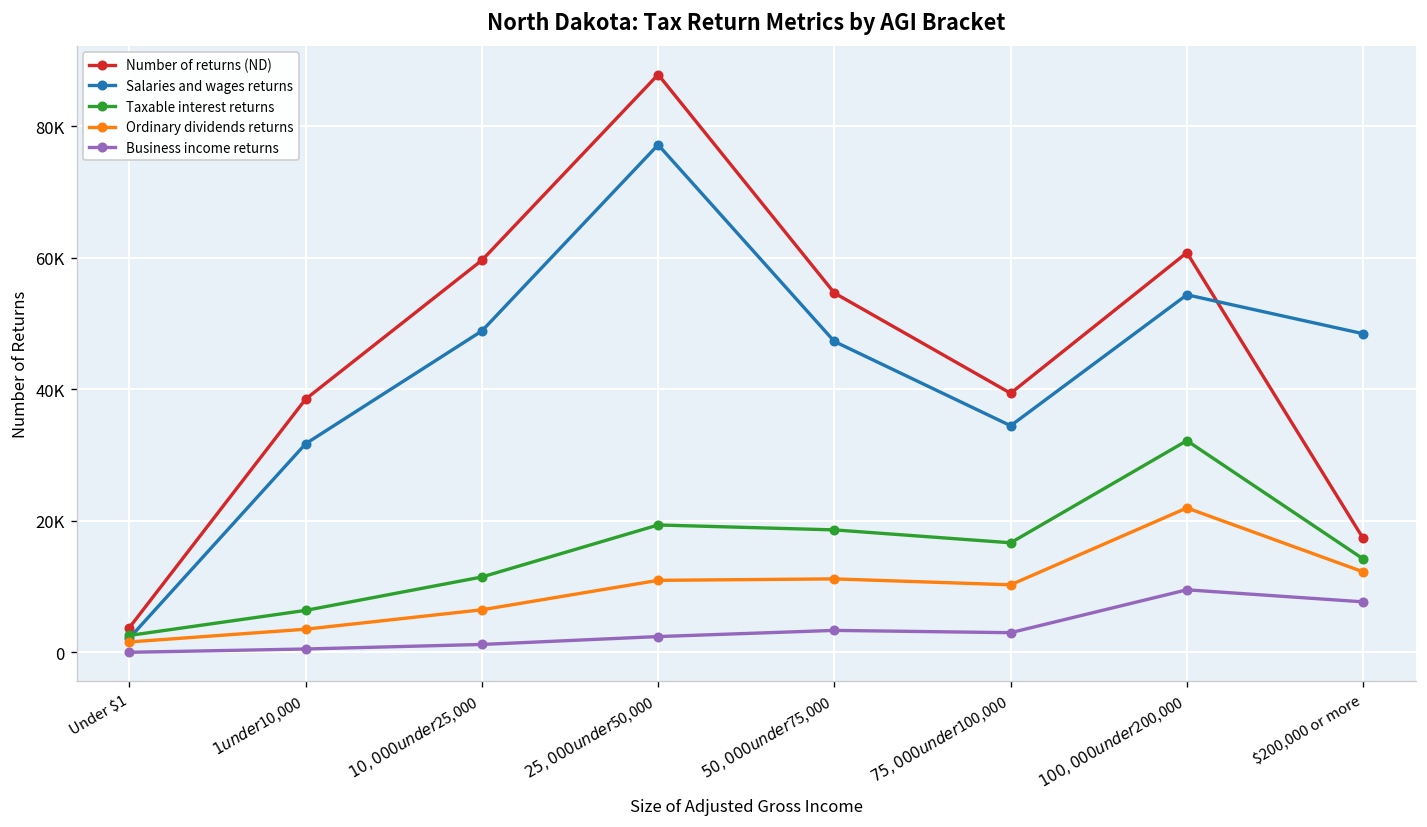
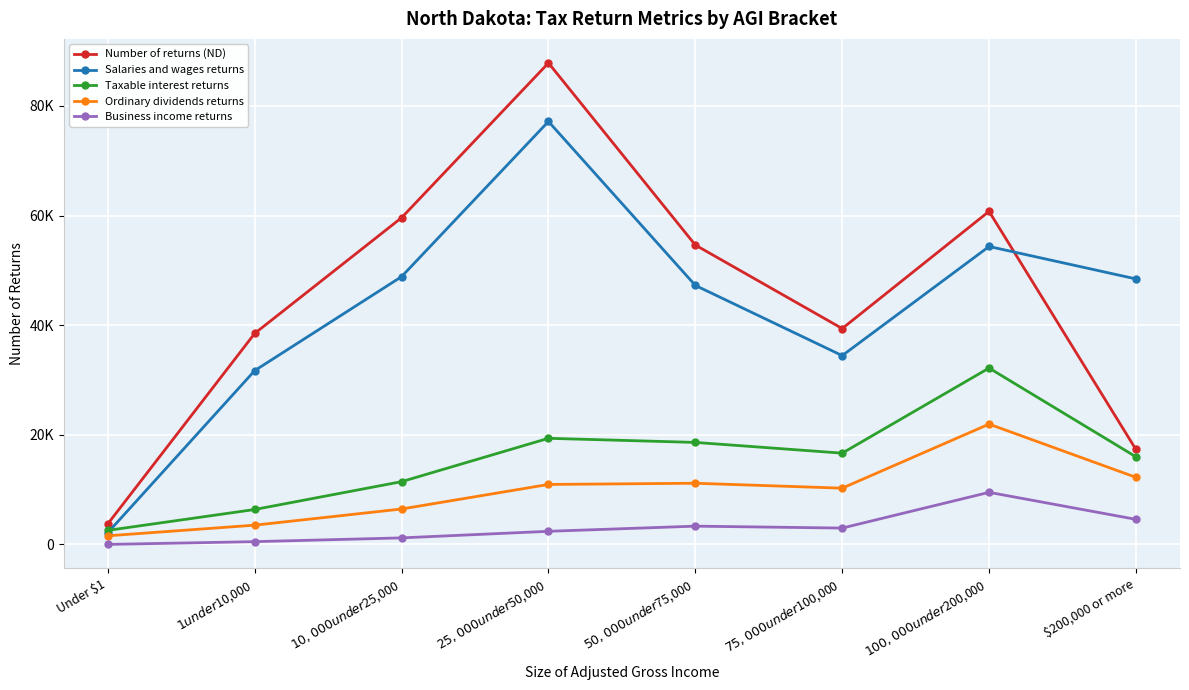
  {
    "Number of returns (ND)": {
      "Under $1": 4000,
      "$200,000 or more": 17000
    },
    "Salaries and wages returns": {
      "$200,000 or more": 48000
    },
    "Taxable interest returns": {
-     "$200,000 or more": 14000
+     "$200,000 or more": 16000
    },
    "Ordinary dividends returns": {
      "Under $1": 2000,
      "$200,000 or more": 12000
    },
    "Business income returns": {
      "Under $1": 0,
-     "$200,000 or more": 8000
+     "$200,000 or more": 5000
    }
  }
